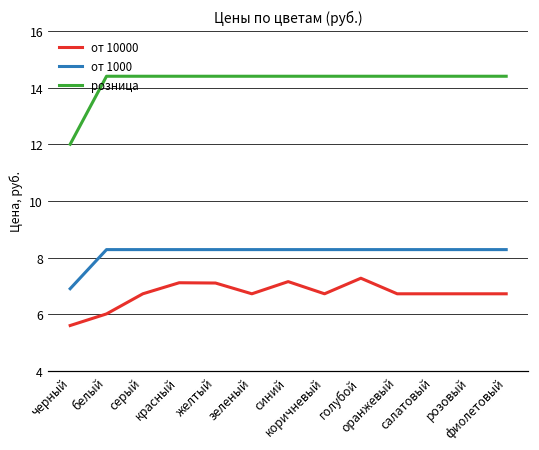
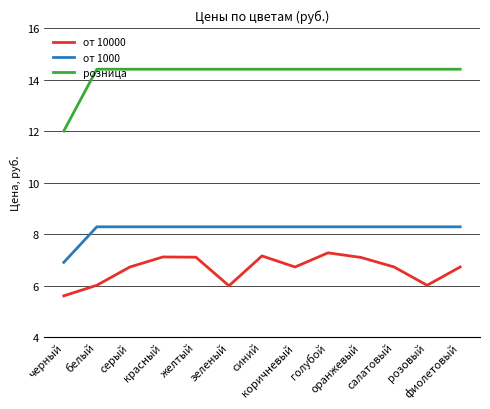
  {
    "от 10000": {
      "черный": 5.6,
      "белый": 6.0,
      "серый": 6.7,
      "красный": 7.1,
      "желтый": 7.1,
-     "зеленый": 6.7,
+     "зеленый": 6.0,
      "синий": 7.2,
      "коричневый": 6.7,
      "голубой": 7.3,
-     "оранжевый": 6.7,
+     "оранжевый": 7.1,
      "салатовый": 6.7,
-     "розовый": 6.7,
+     "розовый": 6.0,
      "фиолетовый": 6.7
    },
    "от 1000": {
      "черный": 6.9,
      "белый": 8.3,
      "серый": 8.3,
      "красный": 8.3,
      "желтый": 8.3,
      "зеленый": 8.3,
      "синий": 8.3,
      "коричневый": 8.3,
      "голубой": 8.3,
      "оранжевый": 8.3,
      "салатовый": 8.3,
      "розовый": 8.3,
      "фиолетовый": 8.3
    },
    "розница": {
      "черный": 12.0,
      "белый": 14.4,
      "серый": 14.4,
      "красный": 14.4,
      "желтый": 14.4,
      "зеленый": 14.4,
      "синий": 14.4,
      "коричневый": 14.4,
      "голубой": 14.4,
      "оранжевый": 14.4,
      "салатовый": 14.4,
      "розовый": 14.4,
      "фиолетовый": 14.4
    }
  }
